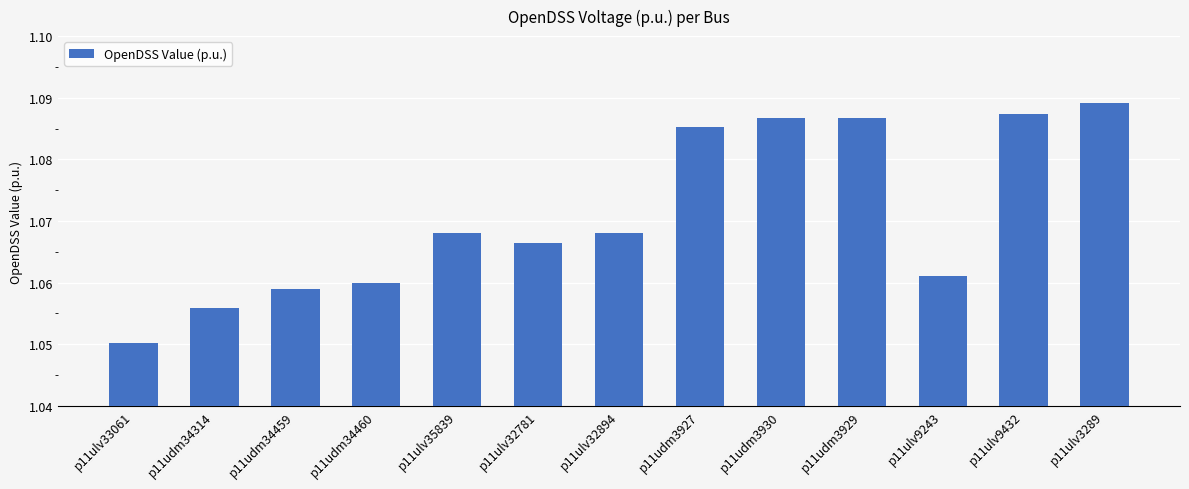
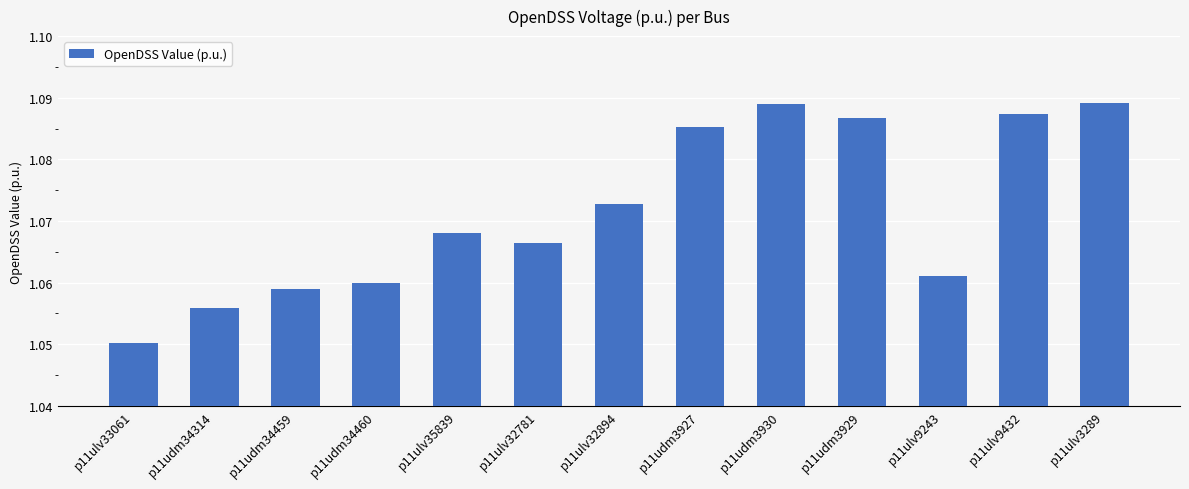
  {
    "p11ulv33061": 1.050,
    "p11udm34314": 1.056,
    "p11udm34459": 1.059,
    "p11udm34460": 1.060,
    "p11ulv35839": 1.068,
    "p11ulv32781": 1.066,
-   "p11ulv32894": 1.068,
+   "p11ulv32894": 1.073,
    "p11udm3927": 1.085,
-   "p11udm3930": 1.087,
+   "p11udm3930": 1.089,
    "p11udm3929": 1.087,
    "p11ulv9243": 1.061,
    "p11ulv9432": 1.087,
    "p11ulv3289": 1.089
  }
